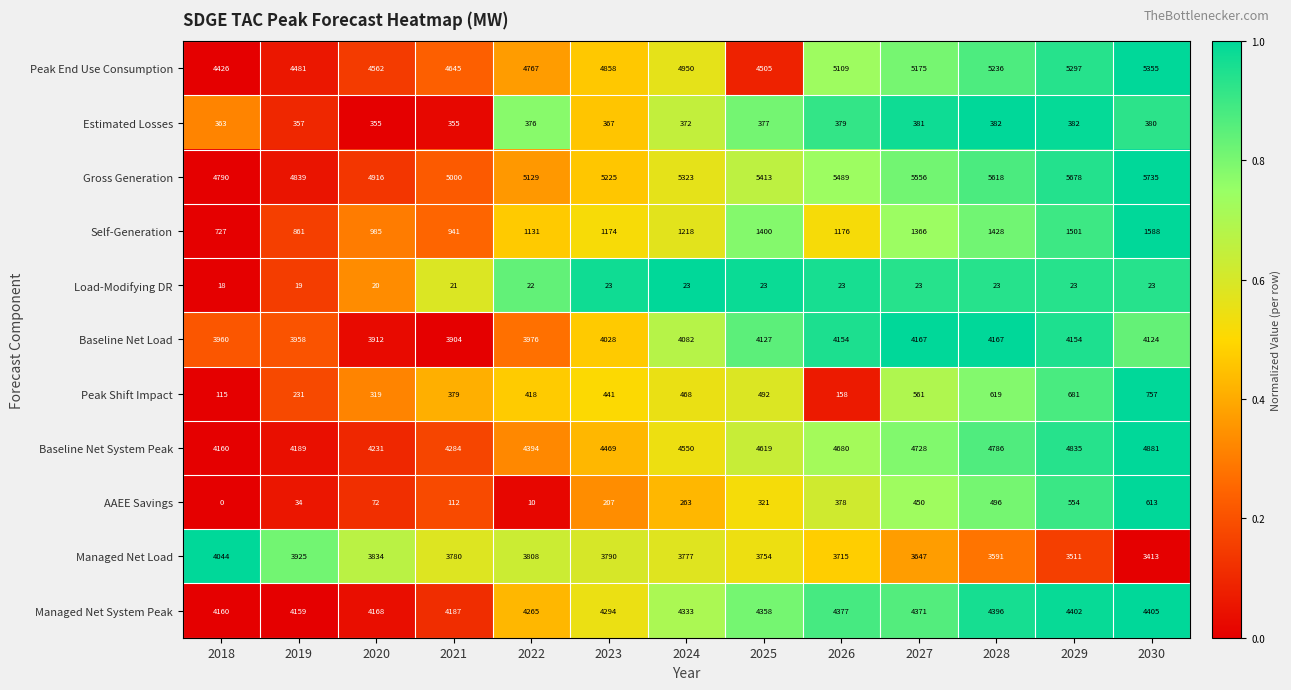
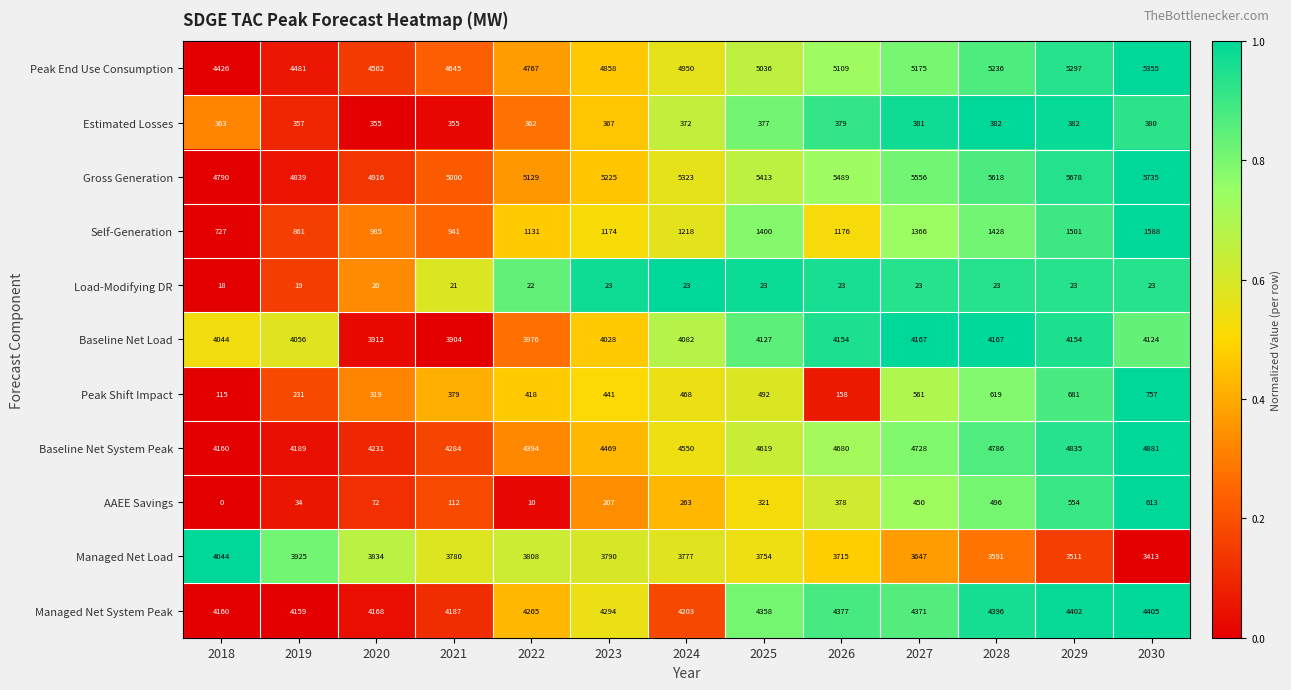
  {
    "Peak End Use Consumption": {
      "2018": 4426,
      "2019": 4481,
      "2020": 4562,
      "2021": 4645,
      "2022": 4767,
      "2023": 4858,
      "2024": 4950,
-     "2025": 4505,
+     "2025": 5036,
      "2026": 5109,
      "2027": 5175,
      "2028": 5236,
      "2029": 5297,
      "2030": 5355
    },
    "Estimated Losses": {
      "2018": 363,
      "2019": 357,
      "2020": 355,
      "2021": 355,
-     "2022": 376,
+     "2022": 362,
      "2023": 367,
      "2024": 372,
      "2025": 377,
      "2026": 379,
      "2027": 381,
      "2028": 382,
      "2029": 382,
      "2030": 380
    },
    "Gross Generation": {
      "2018": 4790,
      "2019": 4839,
      "2020": 4916,
      "2021": 5000,
      "2022": 5129,
      "2023": 5225,
      "2024": 5323,
      "2025": 5413,
      "2026": 5489,
      "2027": 5556,
      "2028": 5618,
      "2029": 5678,
      "2030": 5735
    },
    "Self-Generation": {
      "2018": 727,
      "2019": 861,
      "2020": 985,
      "2021": 941,
      "2022": 1131,
      "2023": 1174,
      "2024": 1218,
      "2025": 1400,
      "2026": 1176,
      "2027": 1366,
      "2028": 1428,
      "2029": 1501,
      "2030": 1588
    },
    "Load-Modifying DR": {
      "2018": 18,
      "2019": 19,
      "2020": 20,
      "2021": 21,
      "2022": 22,
      "2023": 23,
      "2024": 23,
      "2025": 23,
      "2026": 23,
      "2027": 23,
      "2028": 23,
      "2029": 23,
      "2030": 23
    },
    "Baseline Net Load": {
-     "2018": 3960,
-     "2019": 3958,
+     "2018": 4044,
+     "2019": 4056,
      "2020": 3912,
      "2021": 3904,
      "2022": 3976,
      "2023": 4028,
      "2024": 4082,
      "2025": 4127,
      "2026": 4154,
      "2027": 4167,
      "2028": 4167,
      "2029": 4154,
      "2030": 4124
    },
    "Peak Shift Impact": {
      "2018": 115,
      "2019": 231,
      "2020": 319,
      "2021": 379,
      "2022": 418,
      "2023": 441,
      "2024": 468,
      "2025": 492,
      "2026": 158,
      "2027": 561,
      "2028": 619,
      "2029": 681,
      "2030": 757
    },
    "Baseline Net System Peak": {
      "2018": 4160,
      "2019": 4189,
      "2020": 4231,
      "2021": 4284,
      "2022": 4394,
      "2023": 4469,
      "2024": 4550,
      "2025": 4619,
      "2026": 4680,
      "2027": 4728,
      "2028": 4786,
      "2029": 4835,
      "2030": 4881
    },
    "AAEE Savings": {
      "2018": 0,
      "2019": 34,
      "2020": 72,
      "2021": 112,
      "2022": 10,
      "2023": 207,
      "2024": 263,
      "2025": 321,
      "2026": 378,
      "2027": 450,
      "2028": 496,
      "2029": 554,
      "2030": 613
    },
    "Managed Net Load": {
      "2018": 4044,
      "2019": 3925,
      "2020": 3834,
      "2021": 3780,
      "2022": 3808,
      "2023": 3790,
      "2024": 3777,
      "2025": 3754,
      "2026": 3715,
      "2027": 3647,
      "2028": 3591,
      "2029": 3511,
      "2030": 3413
    },
    "Managed Net System Peak": {
      "2018": 4160,
      "2019": 4159,
      "2020": 4168,
      "2021": 4187,
      "2022": 4265,
      "2023": 4294,
-     "2024": 4333,
+     "2024": 4203,
      "2025": 4358,
      "2026": 4377,
      "2027": 4371,
      "2028": 4396,
      "2029": 4402,
      "2030": 4405
    }
  }
